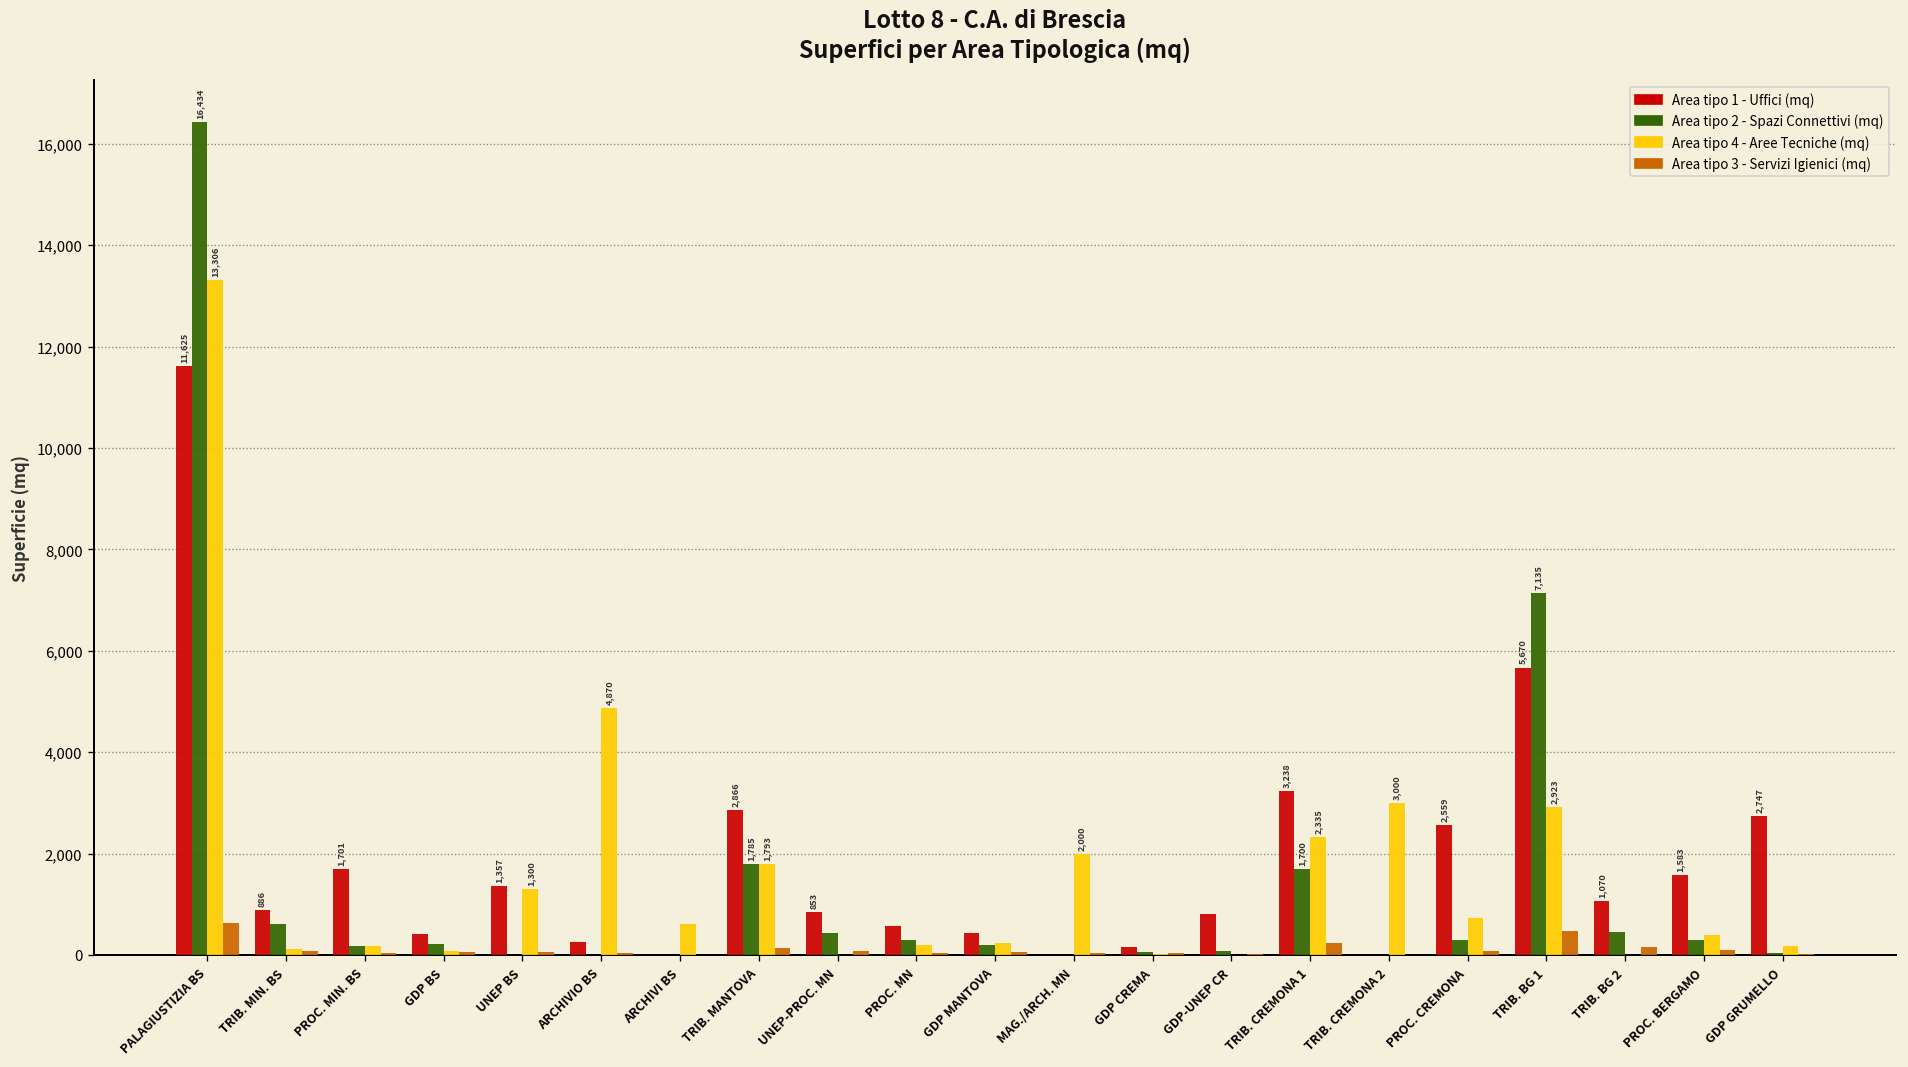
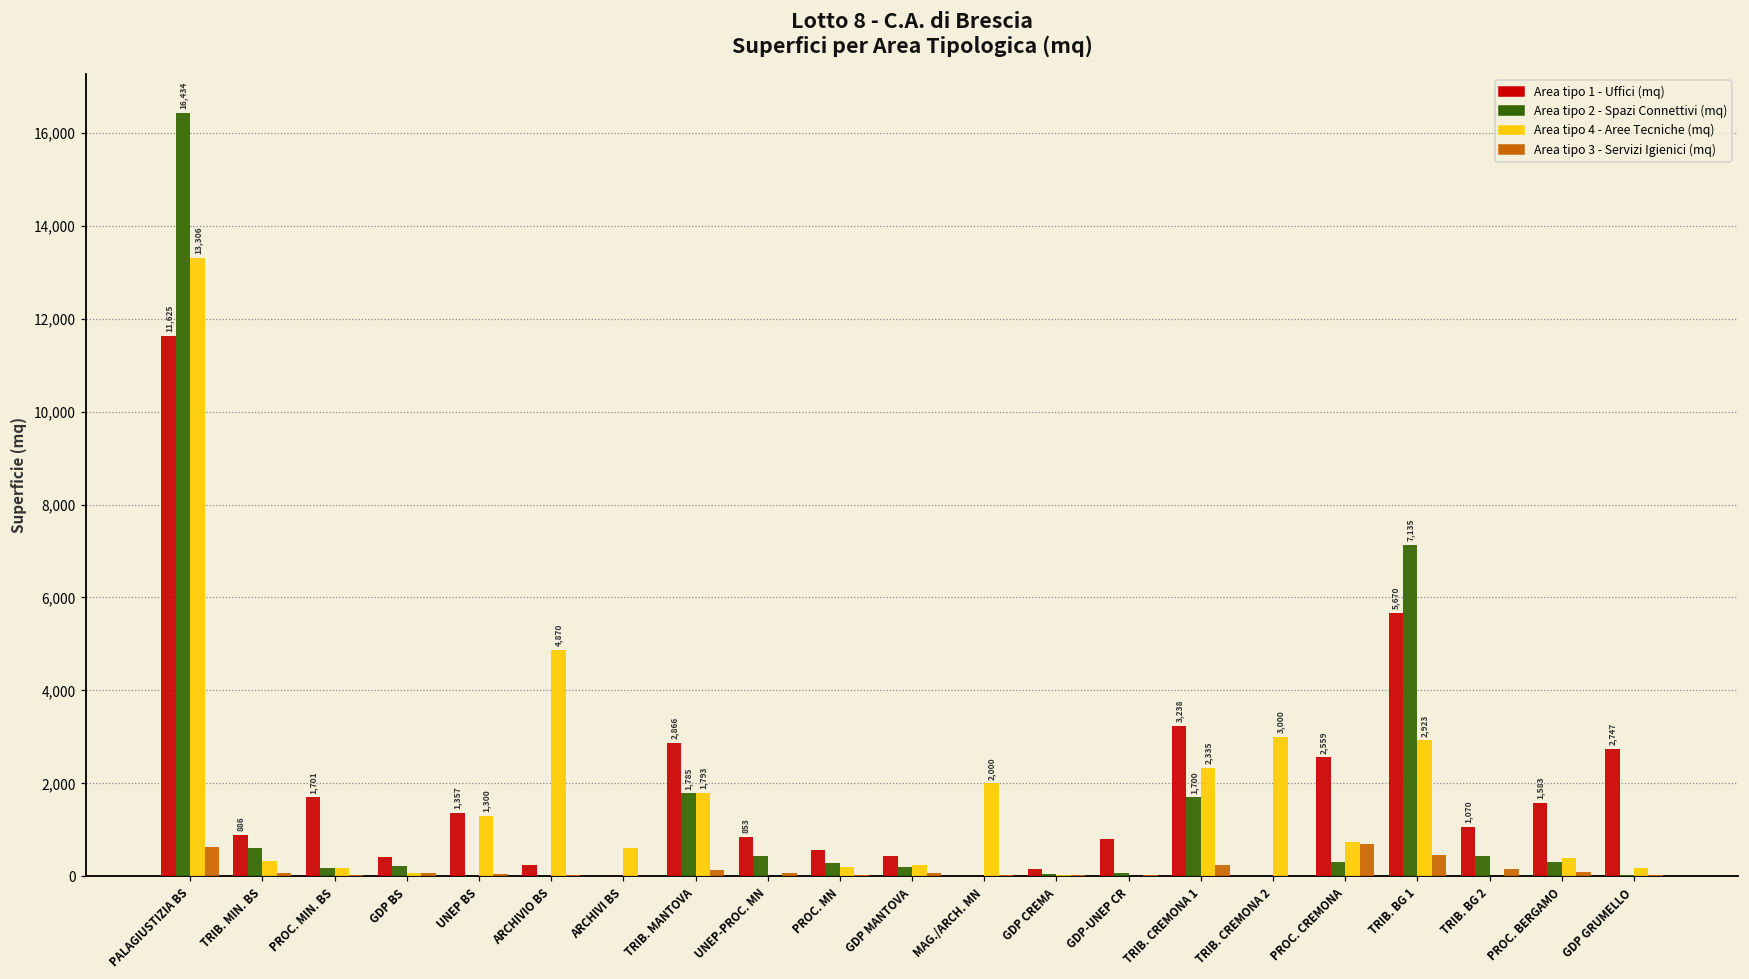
  {
    "Area tipo 1 - Uffici (mq)": {
      "TRIB. MIN. BS": "886",
      "PROC. MIN. BS": "1,701",
      "TRIB. MANTOVA": "2,866",
      "UNEP-PROC. MN": "853",
      "TRIB. CREMONA 1": "3,238",
      "PROC. CREMONA": "2,559",
      "TRIB. BG 1": "5,670",
      "TRIB. BG 2": "1,070",
      "PROC. BERGAMO": "1,583",
      "GDP GRUMELLO": "2,747"
    },
    "Area tipo 2 - Spazi Connettivi (mq)": {
      "PALAGIUSTIZIA BS": "16,434",
      "TRIB. MANTOVA": "1,785",
      "TRIB. CREMONA 1": "1,700",
      "TRIB. BG 1": "7,135"
    },
    "Area tipo 4 - Aree Tecniche (mq)": {
-     "TRIB. MIN. BS": "100",
+     "TRIB. MIN. BS": "300",
      "PROC. MIN. BS": "200",
      "GDP BS": "100",
      "ARCHIVI BS": "600",
      "UNEP-PROC. MN": "0",
      "PROC. MN": "200",
      "GDP MANTOVA": "200",
      "GDP-UNEP CR": "0",
      "PROC. CREMONA": "700",
      "TRIB. BG 2": "0",
      "PROC. BERGAMO": "400",
      "GDP GRUMELLO": "200"
    },
    "Area tipo 3 - Servizi Igienici (mq)": {
      "PALAGIUSTIZIA BS": "600",
      "TRIB. MIN. BS": "100",
      "GDP BS": "100",
      "UNEP BS": "100",
      "TRIB. MANTOVA": "100",
      "UNEP-PROC. MN": "100",
      "GDP MANTOVA": "100",
      "TRIB. CREMONA 1": "200",
      "TRIB. CREMONA 2": "0",
-     "PROC. CREMONA": "100",
+     "PROC. CREMONA": "700",
      "TRIB. BG 1": "500",
      "TRIB. BG 2": "100",
      "PROC. BERGAMO": "100"
    }
  }
